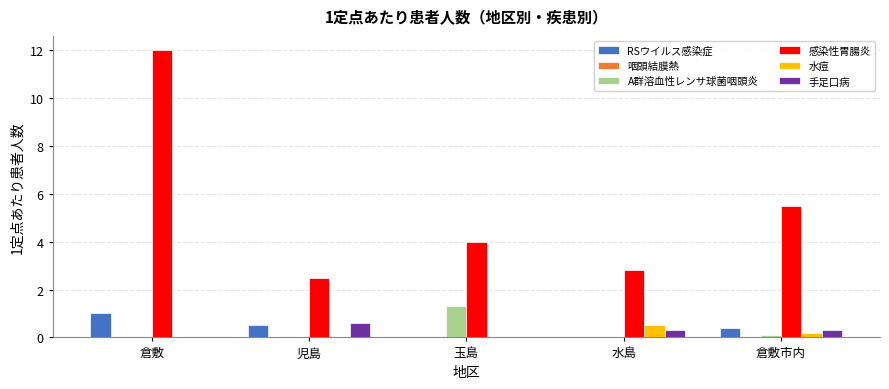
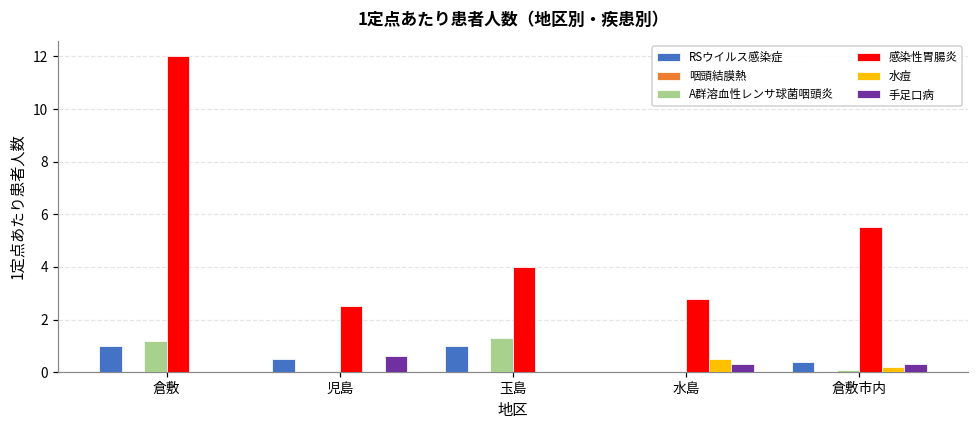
  {
    "RSウイルス感染症": {
      "倉敷": 1,
      "児島": 0.5,
-     "玉島": 0,
+     "玉島": 1,
      "水島": 0,
      "倉敷市内": 0.4
    },
    "咽頭結膜熱": {
      "倉敷": 0.0,
      "児島": 0.0,
      "玉島": 0.0,
      "水島": 0.0,
      "倉敷市内": 0.0
    },
    "A群溶血性レンサ球菌咽頭炎": {
-     "倉敷": 0.0,
+     "倉敷": 1.2,
      "児島": 0.0,
      "玉島": 1.3,
      "水島": 0.0
    },
    "感染性胃腸炎": {
      "倉敷": 12.0,
      "児島": 2.5,
      "玉島": 4.0,
      "水島": 2.8,
      "倉敷市内": 5.5
    },
    "水痘": {
      "倉敷": 0.0,
      "児島": 0.0,
      "玉島": 0.0,
      "水島": 0.5,
      "倉敷市内": 0.2
    },
    "手足口病": {
      "倉敷": 0.0,
      "児島": 0.6,
      "玉島": 0.0,
      "水島": 0.3,
      "倉敷市内": 0.3
    }
  }
